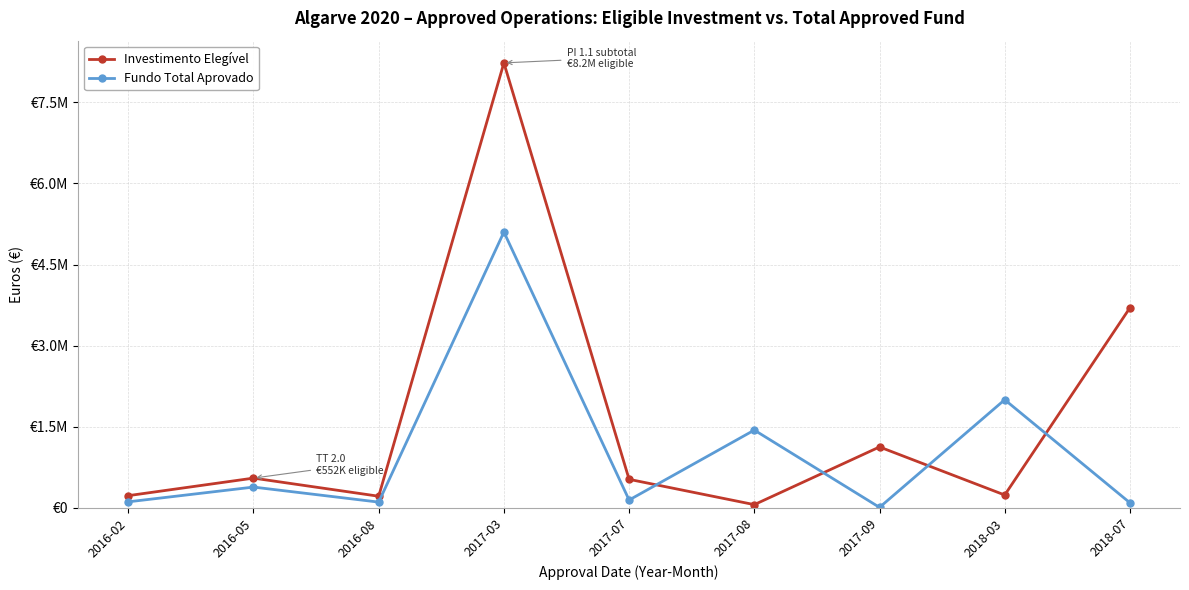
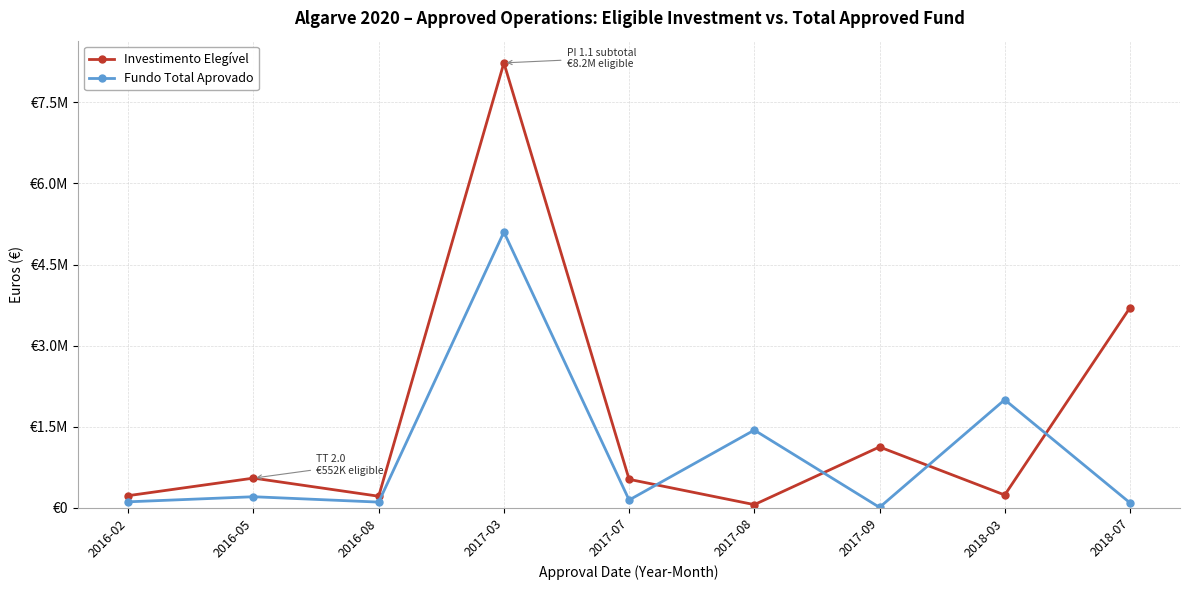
  {
    "Investimento Elegível": {
      "2016-05": "€552K",
      "2017-03": "€8.2M"
    },
    "Fundo Total Aprovado": {
      "2016-02": "€100000",
-     "2016-05": "€400000",
+     "2016-05": "€200000",
      "2016-08": "€100000",
      "2017-03": "€5100000",
      "2017-07": "€100000",
      "2017-08": "€1400000",
      "2017-09": "€0",
      "2018-03": "€2000000",
      "2018-07": "€100000"
    }
  }
